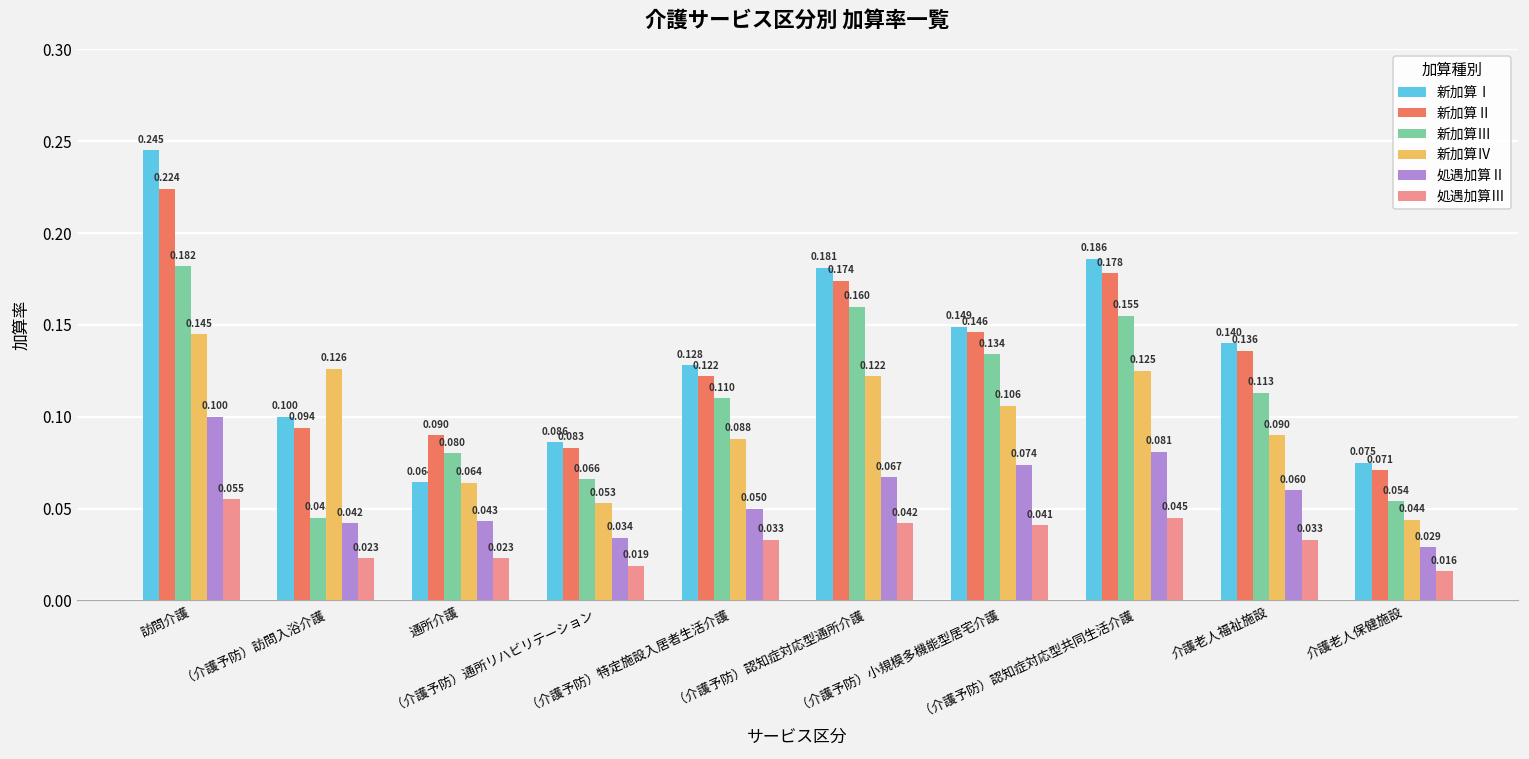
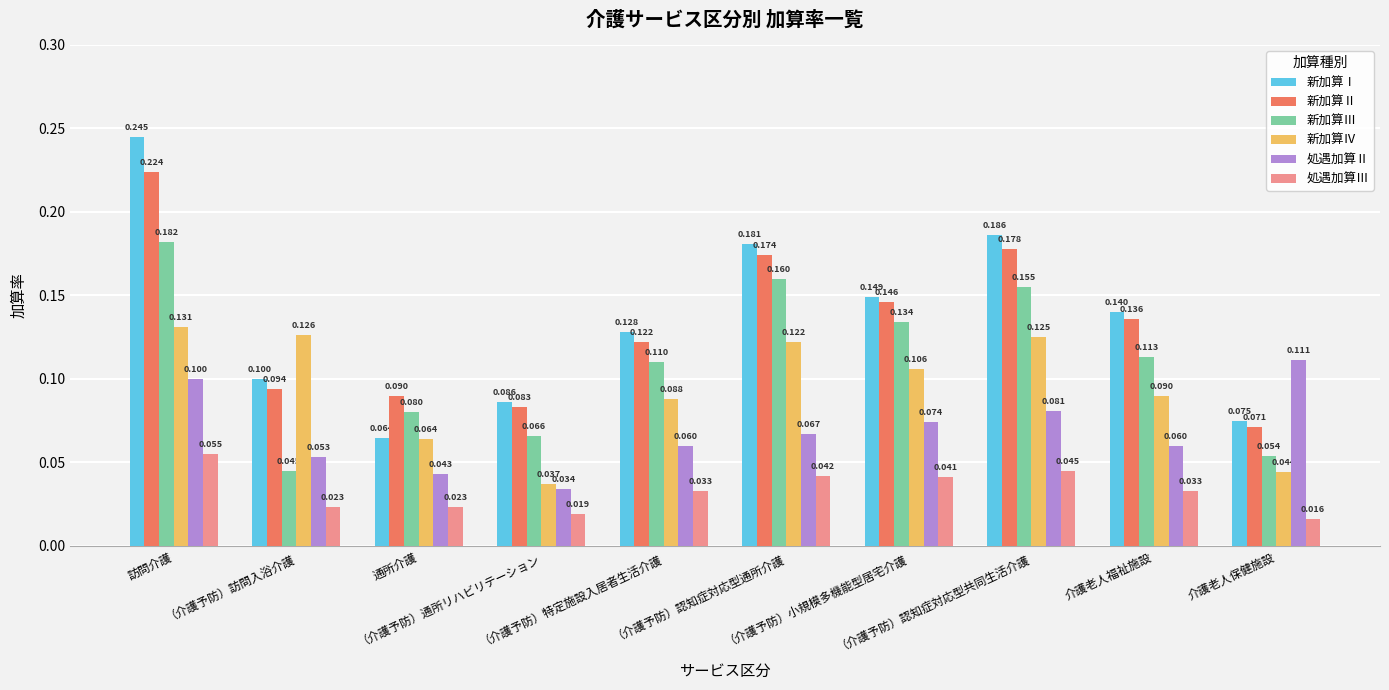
  {
    "新加算Ⅰ": {
      "訪問介護": 0.245,
      "（介護予防）訪問入浴介護": 0.100,
      "通所介護": 0.064,
      "（介護予防）特定施設入居者生活介護": 0.128,
      "（介護予防）認知症対応型通所介護": 0.181,
      "（介護予防）認知症対応型共同生活介護": 0.186,
      "介護老人福祉施設": 0.140,
      "介護老人保健施設": 0.075
    },
    "新加算Ⅲ": {
      "訪問介護": 0.182,
      "（介護予防）訪問入浴介護": 0.045,
      "通所介護": 0.080,
      "（介護予防）通所リハビリテーション": 0.066,
      "（介護予防）特定施設入居者生活介護": 0.110,
      "（介護予防）認知症対応型通所介護": 0.160,
      "（介護予防）小規模多機能型居宅介護": 0.134,
      "（介護予防）認知症対応型共同生活介護": 0.155,
      "介護老人福祉施設": 0.113,
      "介護老人保健施設": 0.054
    },
    "新加算Ⅳ": {
-     "訪問介護": 0.145,
+     "訪問介護": 0.131,
      "（介護予防）訪問入浴介護": 0.126,
      "通所介護": 0.064,
-     "（介護予防）通所リハビリテーション": 0.053,
+     "（介護予防）通所リハビリテーション": 0.037,
      "（介護予防）特定施設入居者生活介護": 0.088,
      "（介護予防）認知症対応型通所介護": 0.122,
      "（介護予防）小規模多機能型居宅介護": 0.106,
      "（介護予防）認知症対応型共同生活介護": 0.125,
      "介護老人福祉施設": 0.090,
      "介護老人保健施設": 0.044
    },
    "処遇加算Ⅱ": {
      "訪問介護": 0.100,
-     "（介護予防）訪問入浴介護": 0.042,
+     "（介護予防）訪問入浴介護": 0.053,
      "通所介護": 0.043,
-     "（介護予防）特定施設入居者生活介護": 0.050,
+     "（介護予防）特定施設入居者生活介護": 0.060,
      "（介護予防）認知症対応型通所介護": 0.067,
      "（介護予防）小規模多機能型居宅介護": 0.074,
      "（介護予防）認知症対応型共同生活介護": 0.081,
      "介護老人福祉施設": 0.060,
-     "介護老人保健施設": 0.029
+     "介護老人保健施設": 0.111
    }
  }
